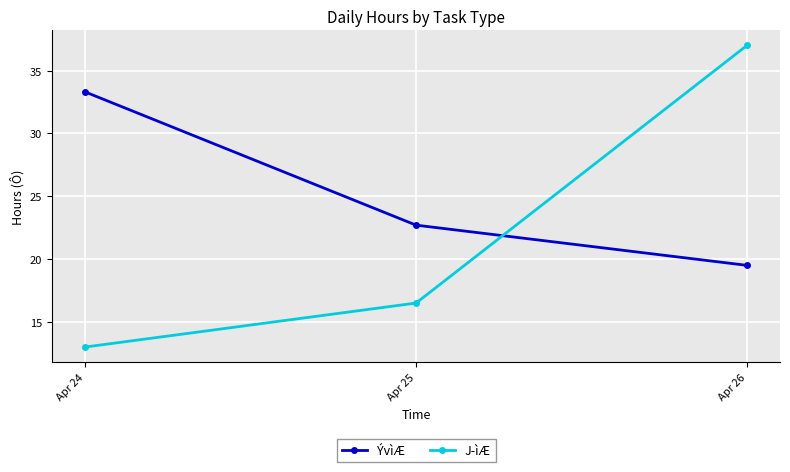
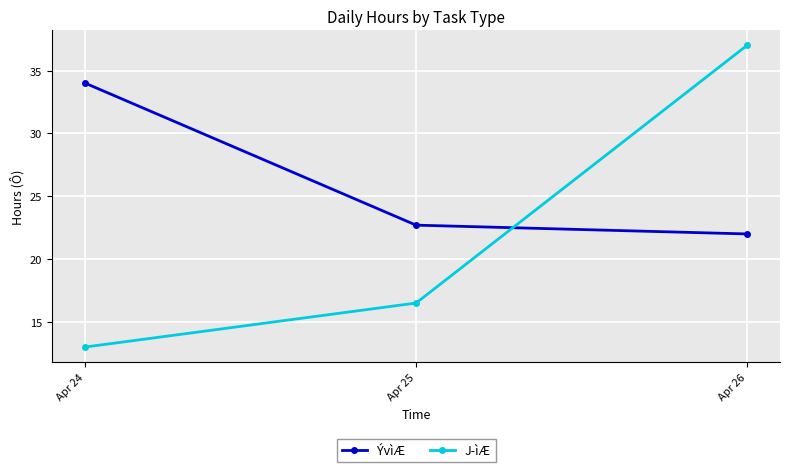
  {
    "ÝvìÆ": {
-     "Apr 24": 33.3,
+     "Apr 24": 34.0,
      "Apr 25": 22.7,
-     "Apr 26": 19.5
+     "Apr 26": 22.0
    },
    "J­ìÆ": {
      "Apr 24": 13.0,
      "Apr 25": 16.5,
      "Apr 26": 37.0
    }
  }
